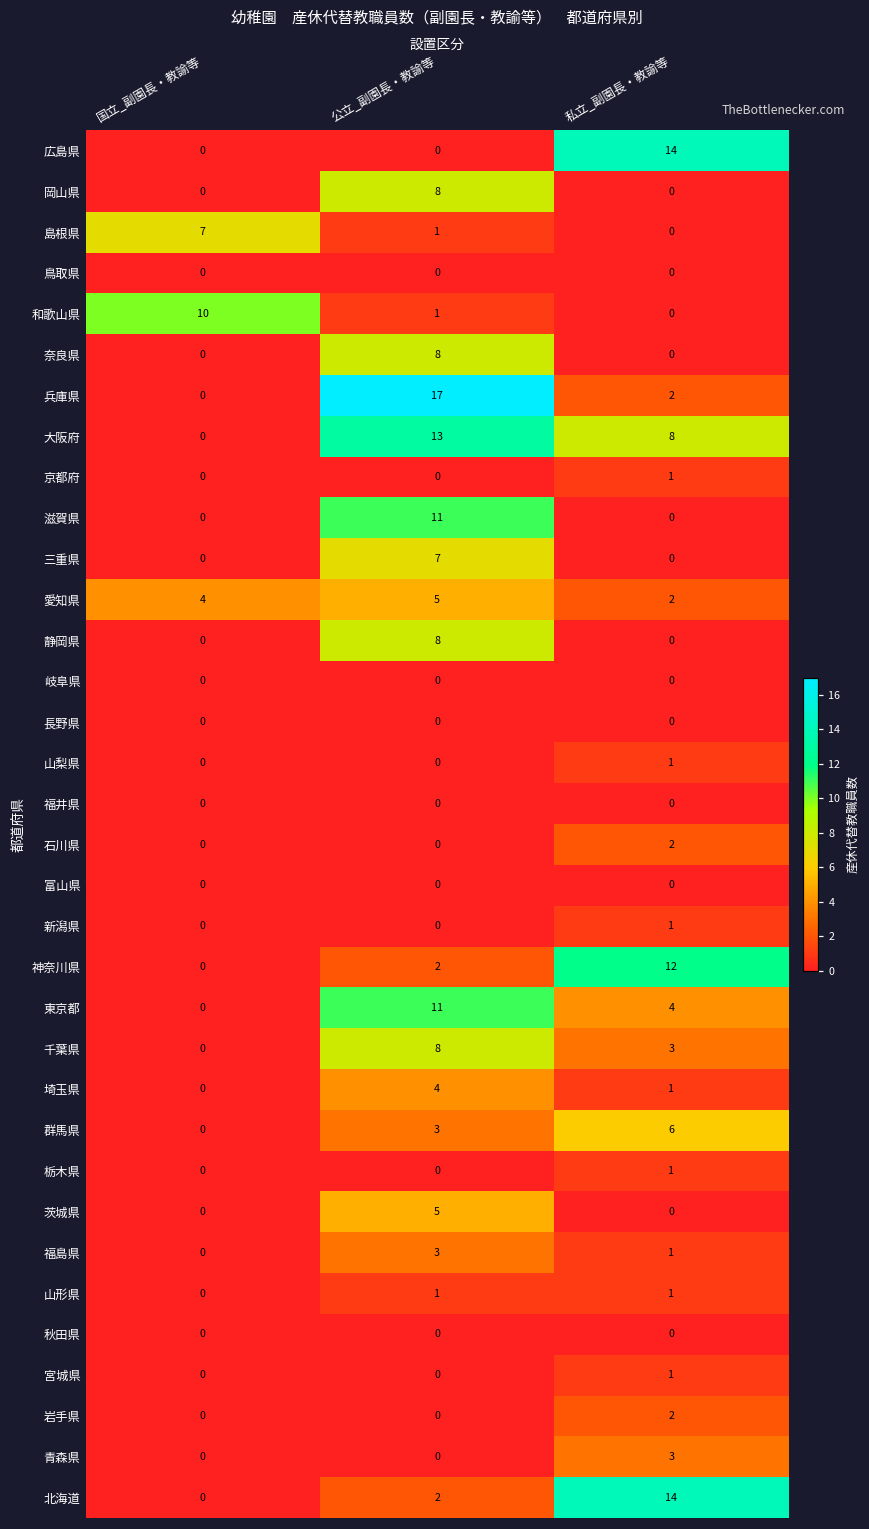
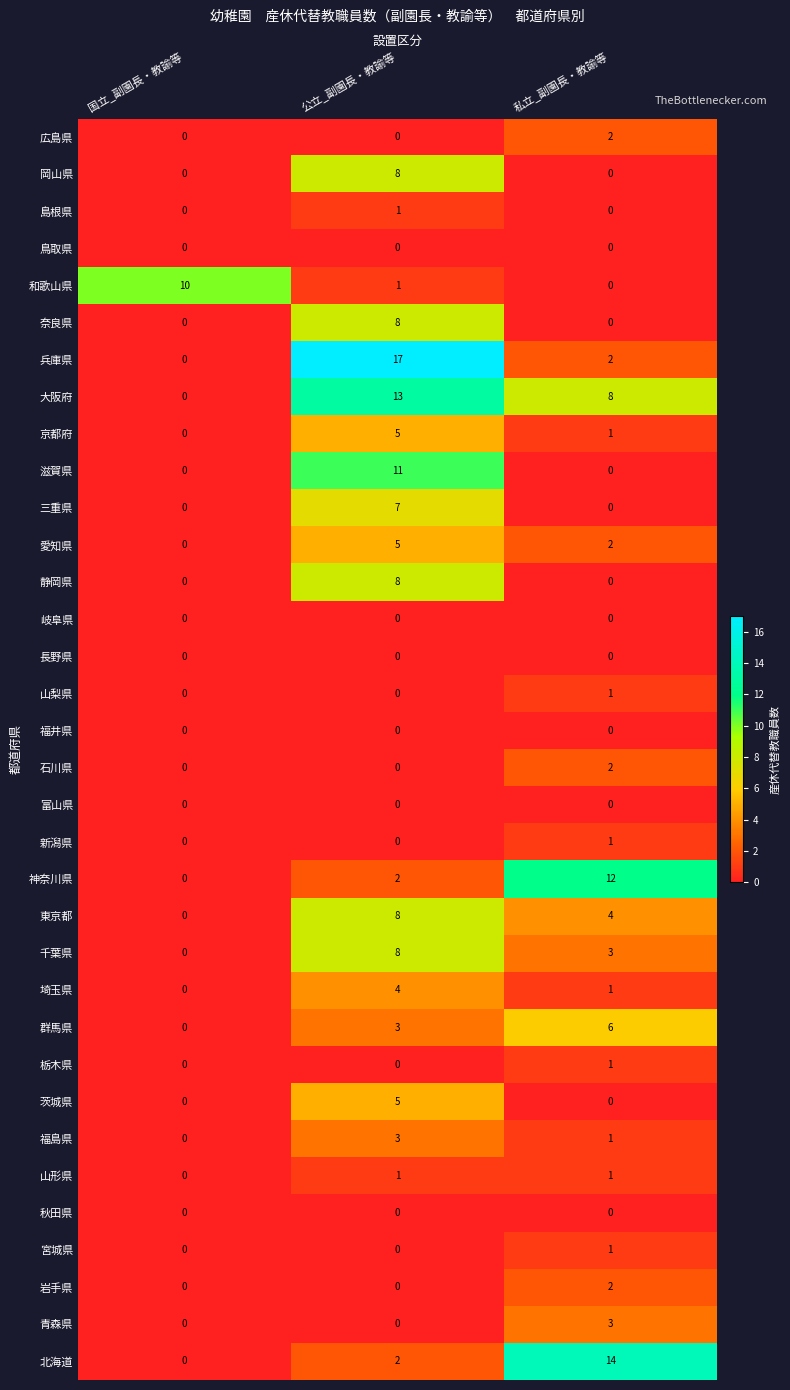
  {
    "広島県": {
      "国立_副園長・教諭等": 0,
      "公立_副園長・教諭等": 0,
-     "私立_副園長・教諭等": 14
+     "私立_副園長・教諭等": 2
    },
    "岡山県": {
      "国立_副園長・教諭等": 0,
      "公立_副園長・教諭等": 8,
      "私立_副園長・教諭等": 0
    },
    "島根県": {
-     "国立_副園長・教諭等": 7,
+     "国立_副園長・教諭等": 0,
      "公立_副園長・教諭等": 1,
      "私立_副園長・教諭等": 0
    },
    "鳥取県": {
      "国立_副園長・教諭等": 0,
      "公立_副園長・教諭等": 0,
      "私立_副園長・教諭等": 0
    },
    "和歌山県": {
      "国立_副園長・教諭等": 10,
      "公立_副園長・教諭等": 1,
      "私立_副園長・教諭等": 0
    },
    "奈良県": {
      "国立_副園長・教諭等": 0,
      "公立_副園長・教諭等": 8,
      "私立_副園長・教諭等": 0
    },
    "兵庫県": {
      "国立_副園長・教諭等": 0,
      "公立_副園長・教諭等": 17,
      "私立_副園長・教諭等": 2
    },
    "大阪府": {
      "国立_副園長・教諭等": 0,
      "公立_副園長・教諭等": 13,
      "私立_副園長・教諭等": 8
    },
    "京都府": {
      "国立_副園長・教諭等": 0,
-     "公立_副園長・教諭等": 0,
+     "公立_副園長・教諭等": 5,
      "私立_副園長・教諭等": 1
    },
    "滋賀県": {
      "国立_副園長・教諭等": 0,
      "公立_副園長・教諭等": 11,
      "私立_副園長・教諭等": 0
    },
    "三重県": {
      "国立_副園長・教諭等": 0,
      "公立_副園長・教諭等": 7,
      "私立_副園長・教諭等": 0
    },
    "愛知県": {
-     "国立_副園長・教諭等": 4,
+     "国立_副園長・教諭等": 0,
      "公立_副園長・教諭等": 5,
      "私立_副園長・教諭等": 2
    },
    "静岡県": {
      "国立_副園長・教諭等": 0,
      "公立_副園長・教諭等": 8,
      "私立_副園長・教諭等": 0
    },
    "岐阜県": {
      "国立_副園長・教諭等": 0,
      "公立_副園長・教諭等": 0,
      "私立_副園長・教諭等": 0
    },
    "長野県": {
      "国立_副園長・教諭等": 0,
      "公立_副園長・教諭等": 0,
      "私立_副園長・教諭等": 0
    },
    "山梨県": {
      "国立_副園長・教諭等": 0,
      "公立_副園長・教諭等": 0,
      "私立_副園長・教諭等": 1
    },
    "福井県": {
      "国立_副園長・教諭等": 0,
      "公立_副園長・教諭等": 0,
      "私立_副園長・教諭等": 0
    },
    "石川県": {
      "国立_副園長・教諭等": 0,
      "公立_副園長・教諭等": 0,
      "私立_副園長・教諭等": 2
    },
    "富山県": {
      "国立_副園長・教諭等": 0,
      "公立_副園長・教諭等": 0,
      "私立_副園長・教諭等": 0
    },
    "新潟県": {
      "国立_副園長・教諭等": 0,
      "公立_副園長・教諭等": 0,
      "私立_副園長・教諭等": 1
    },
    "神奈川県": {
      "国立_副園長・教諭等": 0,
      "公立_副園長・教諭等": 2,
      "私立_副園長・教諭等": 12
    },
    "東京都": {
      "国立_副園長・教諭等": 0,
-     "公立_副園長・教諭等": 11,
+     "公立_副園長・教諭等": 8,
      "私立_副園長・教諭等": 4
    },
    "千葉県": {
      "国立_副園長・教諭等": 0,
      "公立_副園長・教諭等": 8,
      "私立_副園長・教諭等": 3
    },
    "埼玉県": {
      "国立_副園長・教諭等": 0,
      "公立_副園長・教諭等": 4,
      "私立_副園長・教諭等": 1
    },
    "群馬県": {
      "国立_副園長・教諭等": 0,
      "公立_副園長・教諭等": 3,
      "私立_副園長・教諭等": 6
    },
    "栃木県": {
      "国立_副園長・教諭等": 0,
      "公立_副園長・教諭等": 0,
      "私立_副園長・教諭等": 1
    },
    "茨城県": {
      "国立_副園長・教諭等": 0,
      "公立_副園長・教諭等": 5,
      "私立_副園長・教諭等": 0
    },
    "福島県": {
      "国立_副園長・教諭等": 0,
      "公立_副園長・教諭等": 3,
      "私立_副園長・教諭等": 1
    },
    "山形県": {
      "国立_副園長・教諭等": 0,
      "公立_副園長・教諭等": 1,
      "私立_副園長・教諭等": 1
    },
    "秋田県": {
      "国立_副園長・教諭等": 0,
      "公立_副園長・教諭等": 0,
      "私立_副園長・教諭等": 0
    },
    "宮城県": {
      "国立_副園長・教諭等": 0,
      "公立_副園長・教諭等": 0,
      "私立_副園長・教諭等": 1
    },
    "岩手県": {
      "国立_副園長・教諭等": 0,
      "公立_副園長・教諭等": 0,
      "私立_副園長・教諭等": 2
    },
    "青森県": {
      "国立_副園長・教諭等": 0,
      "公立_副園長・教諭等": 0,
      "私立_副園長・教諭等": 3
    },
    "北海道": {
      "国立_副園長・教諭等": 0,
      "公立_副園長・教諭等": 2,
      "私立_副園長・教諭等": 14
    }
  }
